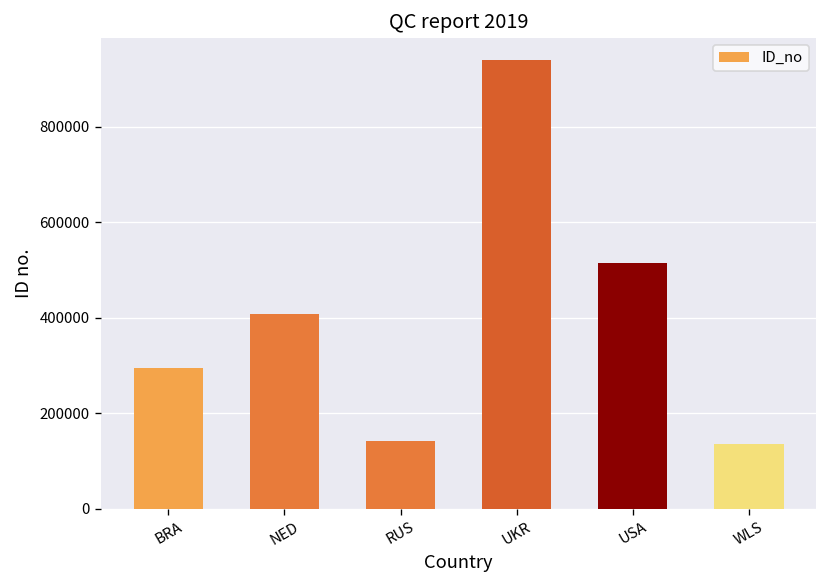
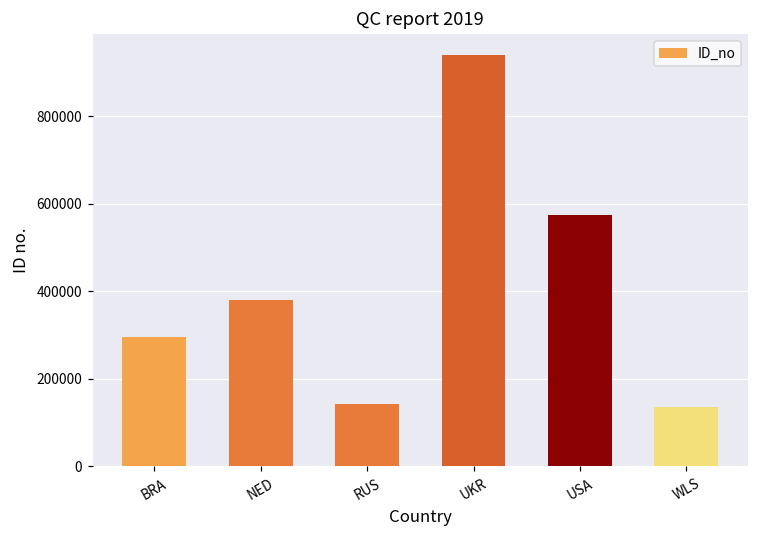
  {
    "BRA": 290000,
-   "NED": 410000,
+   "NED": 380000,
    "RUS": 140000,
    "UKR": 940000,
-   "USA": 510000,
+   "USA": 580000,
    "WLS": 140000
  }
